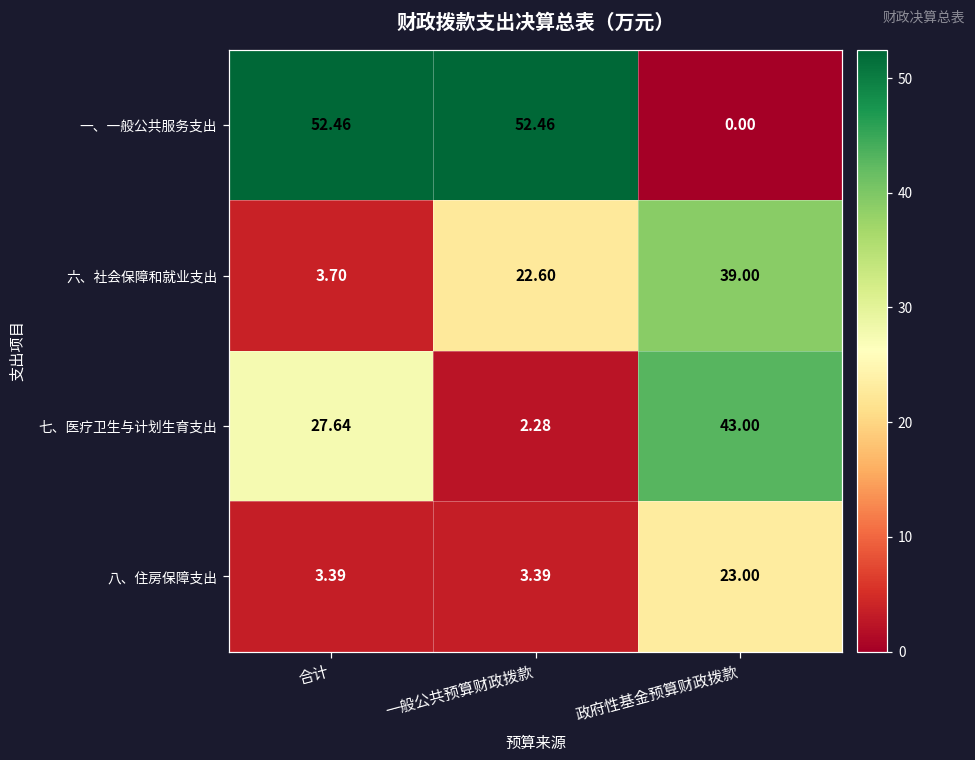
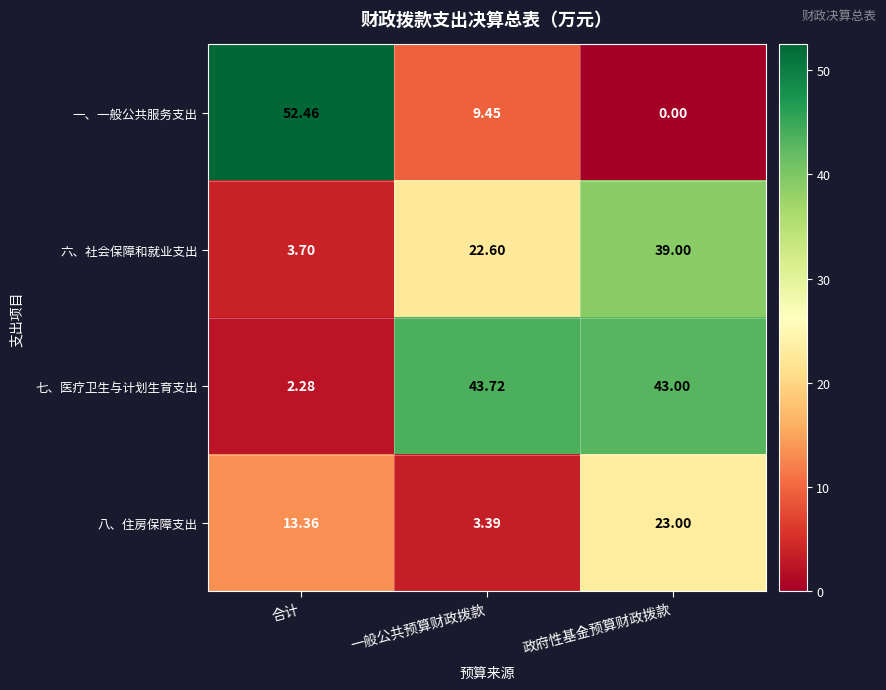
  {
    "一、一般公共服务支出": {
      "合计": 52.46,
-     "一般公共预算财政拨款": 52.46,
+     "一般公共预算财政拨款": 9.45,
      "政府性基金预算财政拨款": 0.00
    },
    "六、社会保障和就业支出": {
      "合计": 3.70,
      "一般公共预算财政拨款": 22.60,
      "政府性基金预算财政拨款": 39.00
    },
    "七、医疗卫生与计划生育支出": {
-     "合计": 27.64,
-     "一般公共预算财政拨款": 2.28,
+     "合计": 2.28,
+     "一般公共预算财政拨款": 43.72,
      "政府性基金预算财政拨款": 43.00
    },
    "八、住房保障支出": {
-     "合计": 3.39,
+     "合计": 13.36,
      "一般公共预算财政拨款": 3.39,
      "政府性基金预算财政拨款": 23.00
    }
  }
